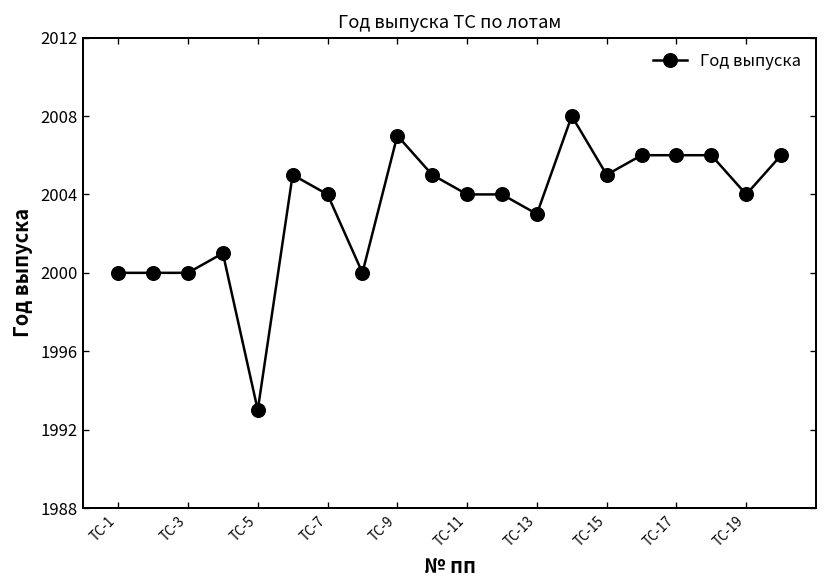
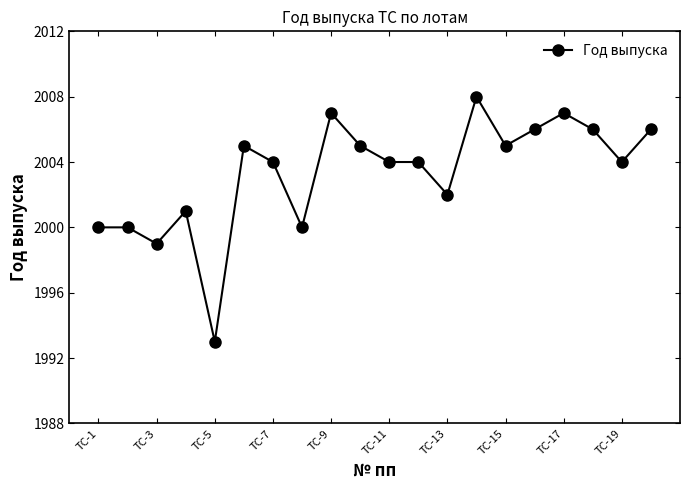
  {
    "ТС-1": 2000,
-   "ТС-3": 2000,
+   "ТС-3": 1999,
    "ТС-5": 1993,
    "ТС-7": 2004,
    "ТС-9": 2007,
    "ТС-11": 2004,
-   "ТС-13": 2003,
+   "ТС-13": 2002,
    "ТС-15": 2005,
-   "ТС-17": 2006,
+   "ТС-17": 2007,
    "ТС-19": 2004
  }
